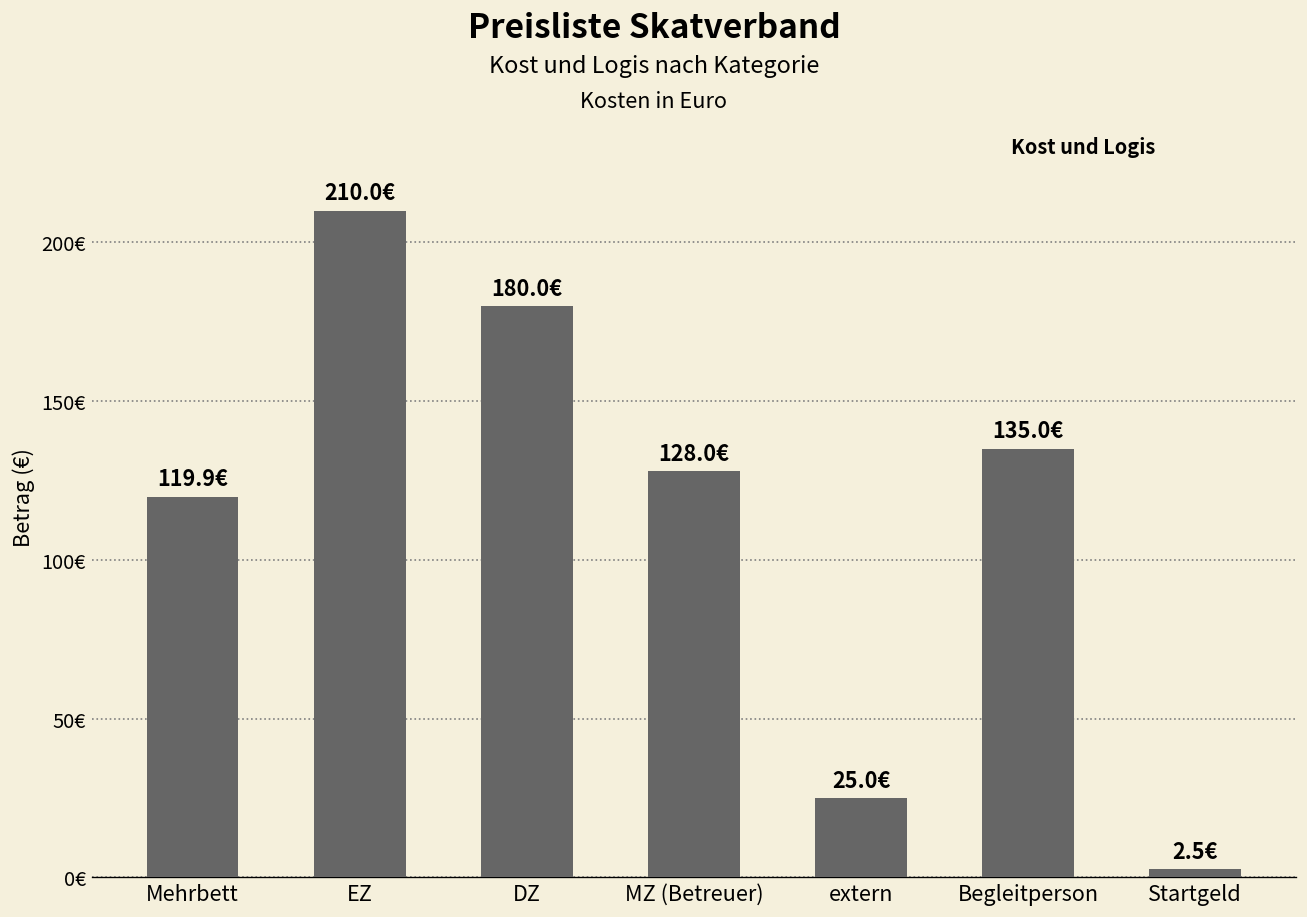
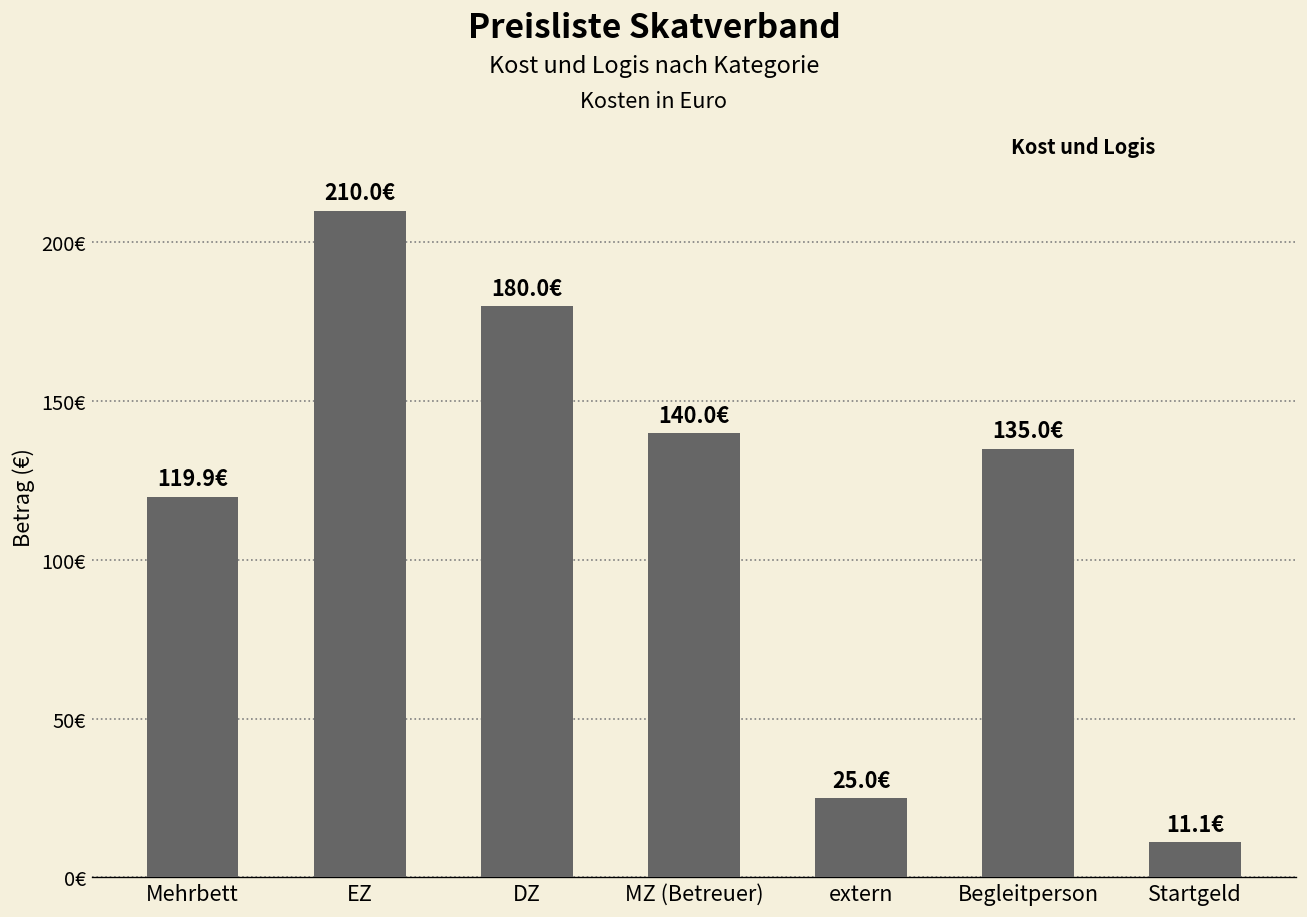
  {
    "Mehrbett": "119.9€",
    "EZ": "210.0€",
    "DZ": "180.0€",
-   "MZ (Betreuer)": "128.0€",
+   "MZ (Betreuer)": "140.0€",
    "extern": "25.0€",
    "Begleitperson": "135.0€",
-   "Startgeld": "2.5€"
+   "Startgeld": "11.1€"
  }
